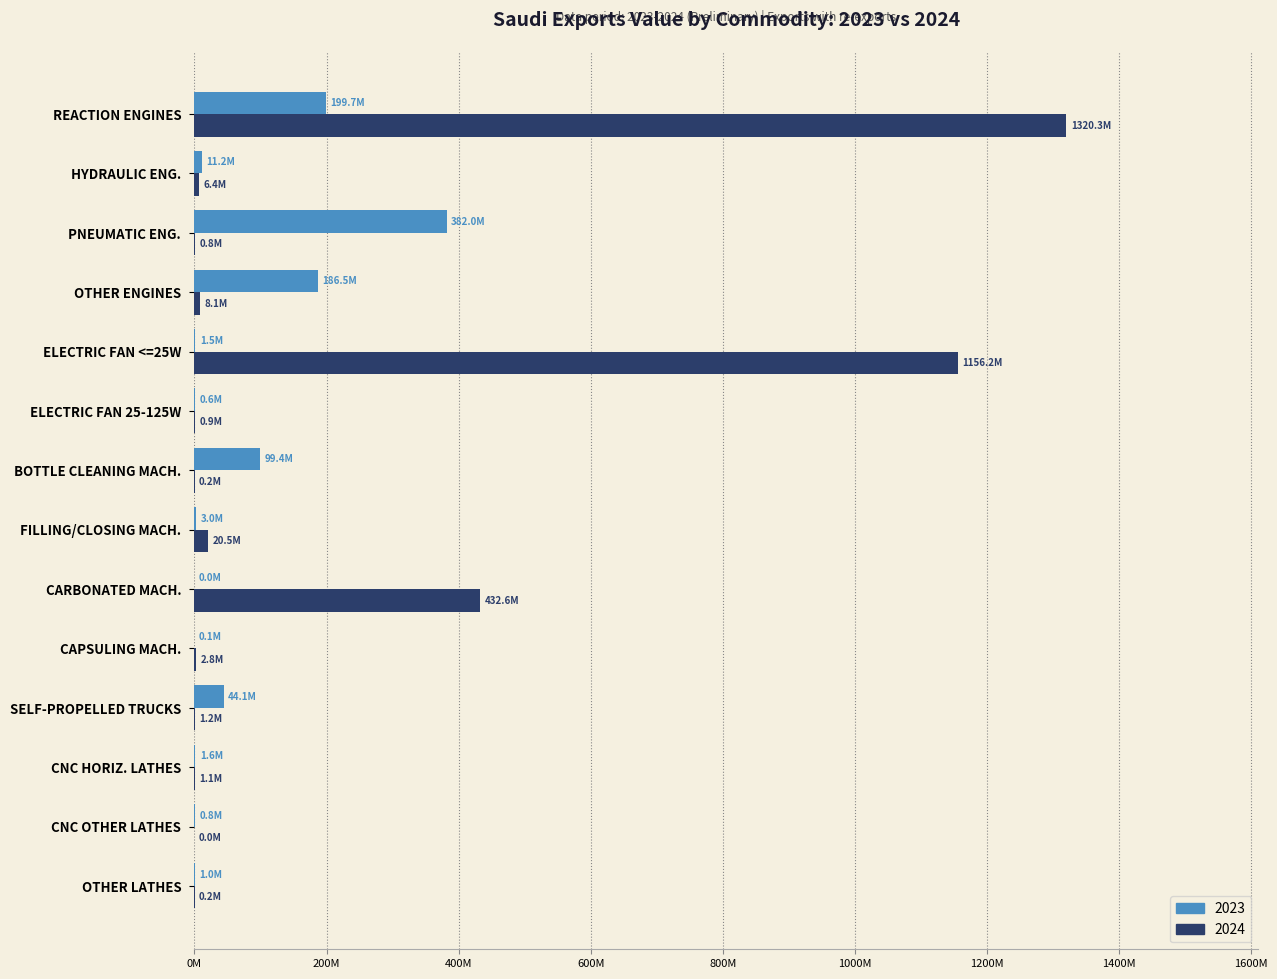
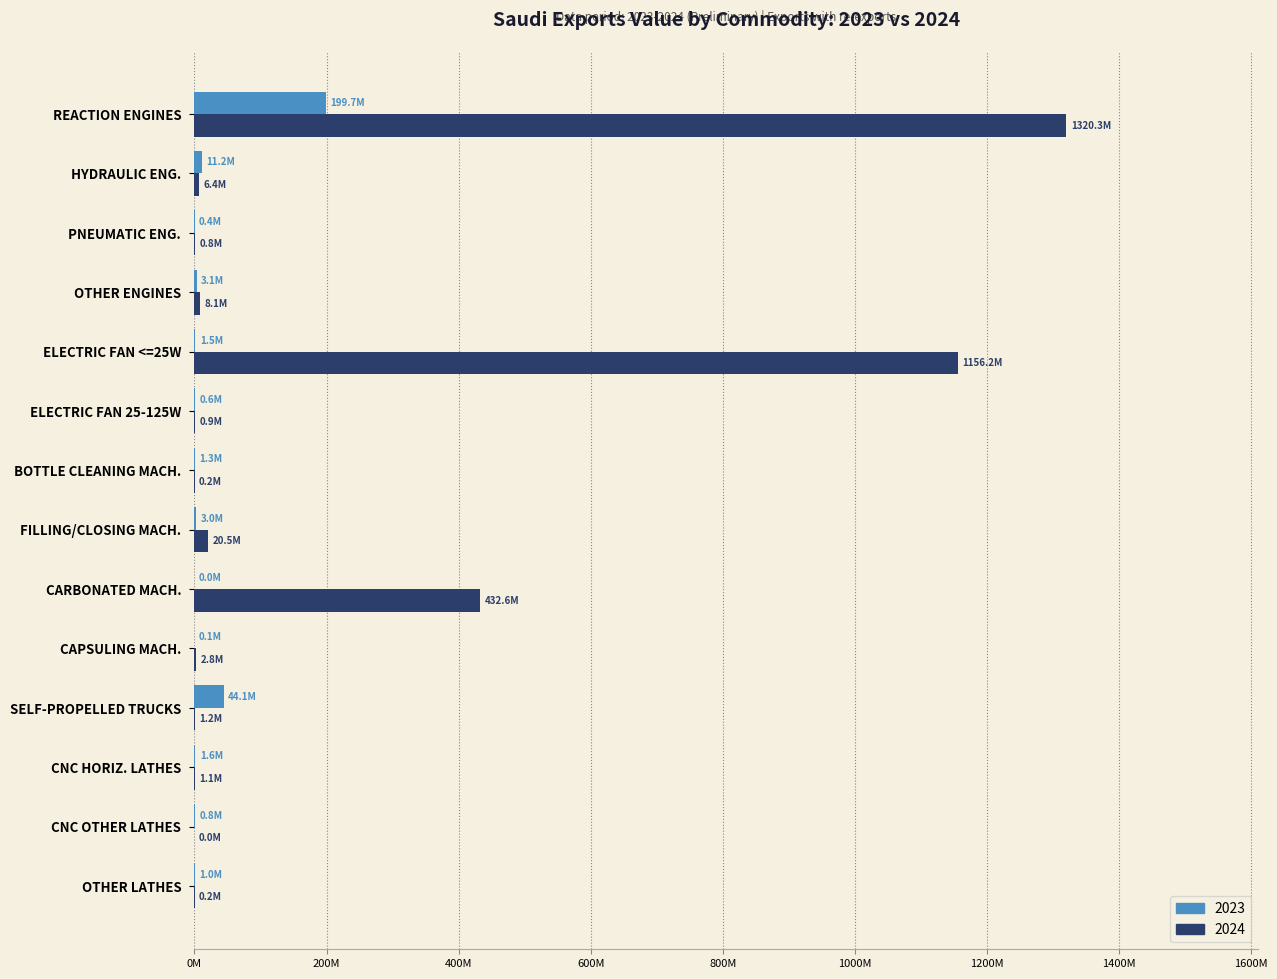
  {
    "2024": {
      "REACTION ENGINES": "1320.3M",
      "HYDRAULIC ENG.": "6.4M",
      "PNEUMATIC ENG.": "0.8M",
      "OTHER ENGINES": "8.1M",
      "ELECTRIC FAN <=25W": "1156.2M",
      "ELECTRIC FAN 25-125W": "0.9M",
      "BOTTLE CLEANING MACH.": "0.2M",
      "FILLING/CLOSING MACH.": "20.5M",
      "CARBONATED MACH.": "432.6M",
      "CAPSULING MACH.": "2.8M",
      "SELF-PROPELLED TRUCKS": "1.2M",
      "CNC HORIZ. LATHES": "1.1M",
      "OTHER LATHES": "0.2M"
    },
    "2023": {
      "REACTION ENGINES": "199.7M",
      "HYDRAULIC ENG.": "11.2M",
-     "PNEUMATIC ENG.": "382.0M",
-     "OTHER ENGINES": "186.5M",
+     "PNEUMATIC ENG.": "0.4M",
+     "OTHER ENGINES": "3.1M",
      "ELECTRIC FAN <=25W": "1.5M",
      "ELECTRIC FAN 25-125W": "0.6M",
-     "BOTTLE CLEANING MACH.": "99.4M",
+     "BOTTLE CLEANING MACH.": "1.3M",
      "FILLING/CLOSING MACH.": "3.0M",
      "CAPSULING MACH.": "0.1M",
      "SELF-PROPELLED TRUCKS": "44.1M",
      "CNC HORIZ. LATHES": "1.6M",
      "CNC OTHER LATHES": "0.8M",
      "OTHER LATHES": "1.0M"
    }
  }
